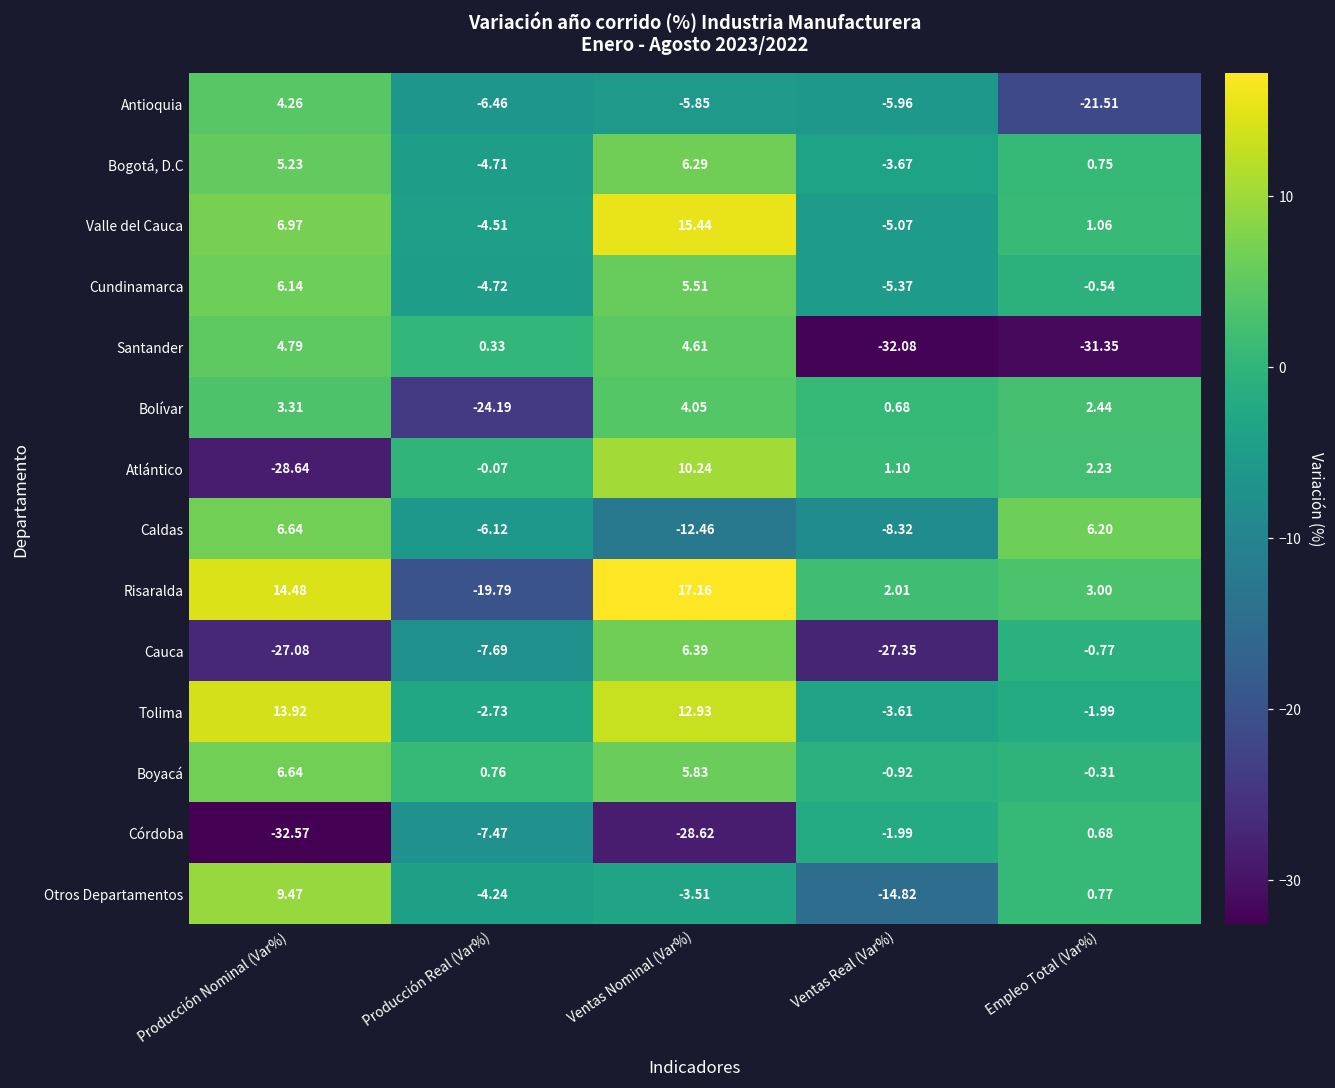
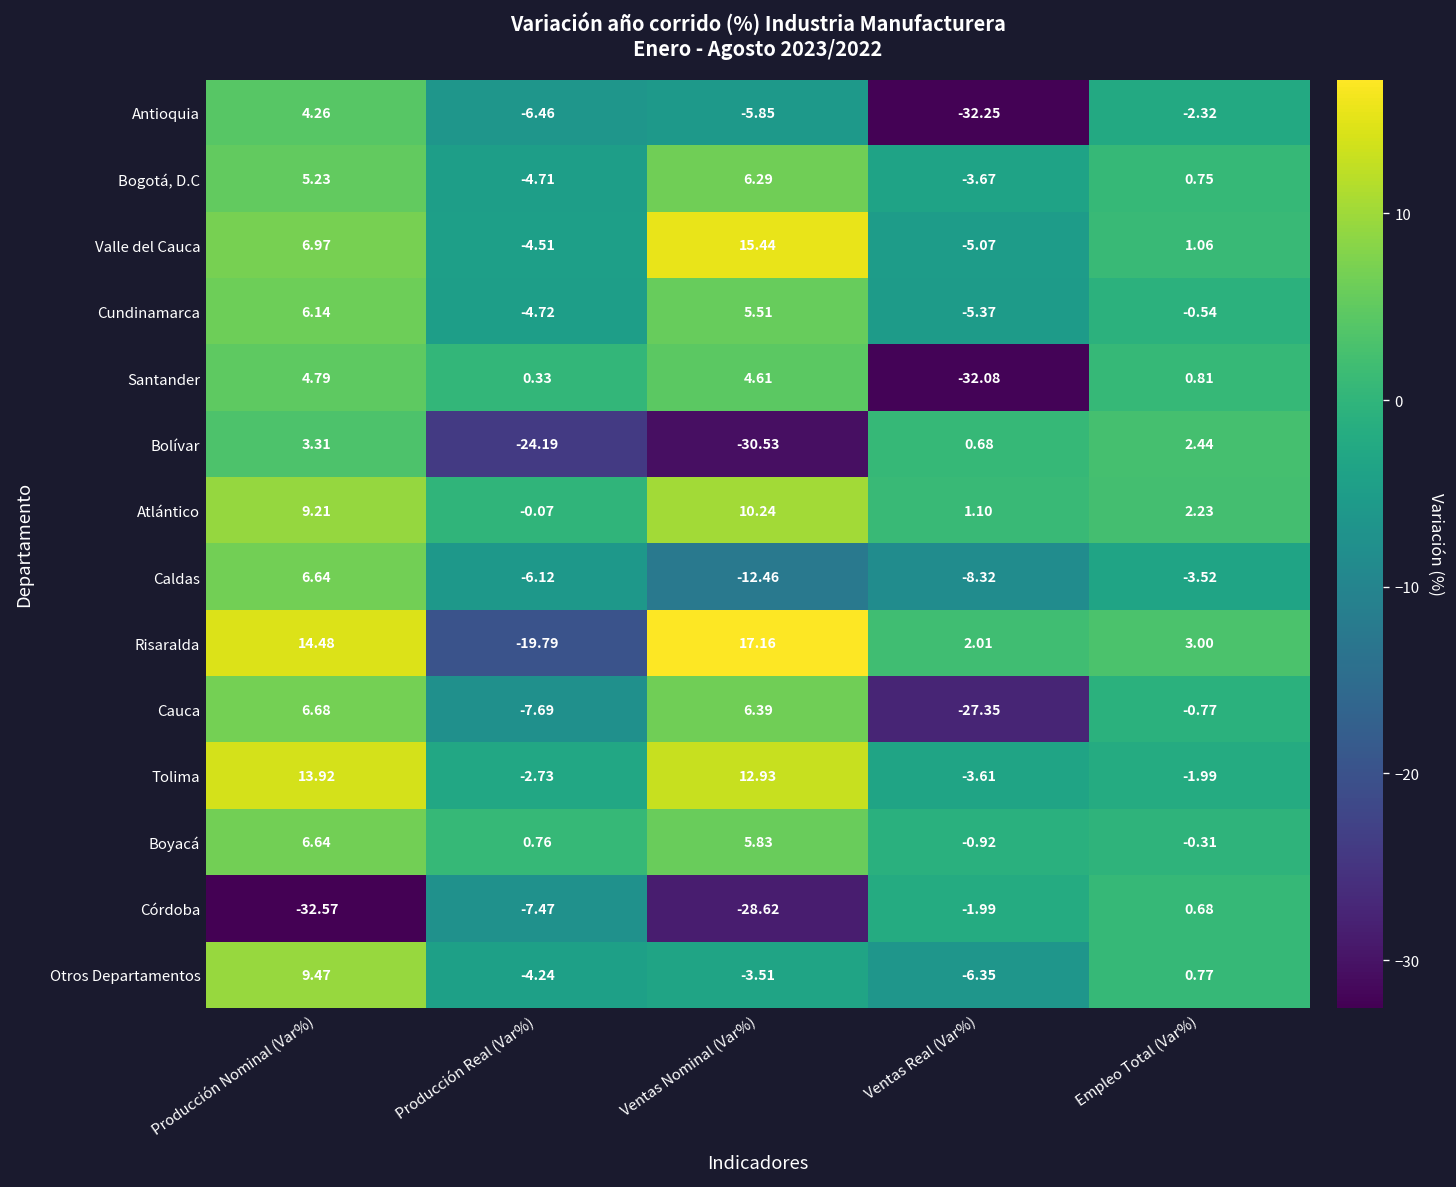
  {
    "Antioquia": {
      "Producción Nominal (Var%)": 4.26,
      "Producción Real (Var%)": -6.46,
      "Ventas Nominal (Var%)": -5.85,
-     "Ventas Real (Var%)": -5.96,
-     "Empleo Total (Var%)": -21.51
+     "Ventas Real (Var%)": -32.25,
+     "Empleo Total (Var%)": -2.32
    },
    "Bogotá, D.C": {
      "Producción Nominal (Var%)": 5.23,
      "Producción Real (Var%)": -4.71,
      "Ventas Nominal (Var%)": 6.29,
      "Ventas Real (Var%)": -3.67,
      "Empleo Total (Var%)": 0.75
    },
    "Valle del Cauca": {
      "Producción Nominal (Var%)": 6.97,
      "Producción Real (Var%)": -4.51,
      "Ventas Nominal (Var%)": 15.44,
      "Ventas Real (Var%)": -5.07,
      "Empleo Total (Var%)": 1.06
    },
    "Cundinamarca": {
      "Producción Nominal (Var%)": 6.14,
      "Producción Real (Var%)": -4.72,
      "Ventas Nominal (Var%)": 5.51,
      "Ventas Real (Var%)": -5.37,
      "Empleo Total (Var%)": -0.54
    },
    "Santander": {
      "Producción Nominal (Var%)": 4.79,
      "Producción Real (Var%)": 0.33,
      "Ventas Nominal (Var%)": 4.61,
      "Ventas Real (Var%)": -32.08,
-     "Empleo Total (Var%)": -31.35
+     "Empleo Total (Var%)": 0.81
    },
    "Bolívar": {
      "Producción Nominal (Var%)": 3.31,
      "Producción Real (Var%)": -24.19,
-     "Ventas Nominal (Var%)": 4.05,
+     "Ventas Nominal (Var%)": -30.53,
      "Ventas Real (Var%)": 0.68,
      "Empleo Total (Var%)": 2.44
    },
    "Atlántico": {
-     "Producción Nominal (Var%)": -28.64,
+     "Producción Nominal (Var%)": 9.21,
      "Producción Real (Var%)": -0.07,
      "Ventas Nominal (Var%)": 10.24,
      "Ventas Real (Var%)": 1.10,
      "Empleo Total (Var%)": 2.23
    },
    "Caldas": {
      "Producción Nominal (Var%)": 6.64,
      "Producción Real (Var%)": -6.12,
      "Ventas Nominal (Var%)": -12.46,
      "Ventas Real (Var%)": -8.32,
-     "Empleo Total (Var%)": 6.20
+     "Empleo Total (Var%)": -3.52
    },
    "Risaralda": {
      "Producción Nominal (Var%)": 14.48,
      "Producción Real (Var%)": -19.79,
      "Ventas Nominal (Var%)": 17.16,
      "Ventas Real (Var%)": 2.01,
      "Empleo Total (Var%)": 3.00
    },
    "Cauca": {
-     "Producción Nominal (Var%)": -27.08,
+     "Producción Nominal (Var%)": 6.68,
      "Producción Real (Var%)": -7.69,
      "Ventas Nominal (Var%)": 6.39,
      "Ventas Real (Var%)": -27.35,
      "Empleo Total (Var%)": -0.77
    },
    "Tolima": {
      "Producción Nominal (Var%)": 13.92,
      "Producción Real (Var%)": -2.73,
      "Ventas Nominal (Var%)": 12.93,
      "Ventas Real (Var%)": -3.61,
      "Empleo Total (Var%)": -1.99
    },
    "Boyacá": {
      "Producción Nominal (Var%)": 6.64,
      "Producción Real (Var%)": 0.76,
      "Ventas Nominal (Var%)": 5.83,
      "Ventas Real (Var%)": -0.92,
      "Empleo Total (Var%)": -0.31
    },
    "Córdoba": {
      "Producción Nominal (Var%)": -32.57,
      "Producción Real (Var%)": -7.47,
      "Ventas Nominal (Var%)": -28.62,
      "Ventas Real (Var%)": -1.99,
      "Empleo Total (Var%)": 0.68
    },
    "Otros Departamentos": {
      "Producción Nominal (Var%)": 9.47,
      "Producción Real (Var%)": -4.24,
      "Ventas Nominal (Var%)": -3.51,
-     "Ventas Real (Var%)": -14.82,
+     "Ventas Real (Var%)": -6.35,
      "Empleo Total (Var%)": 0.77
    }
  }
